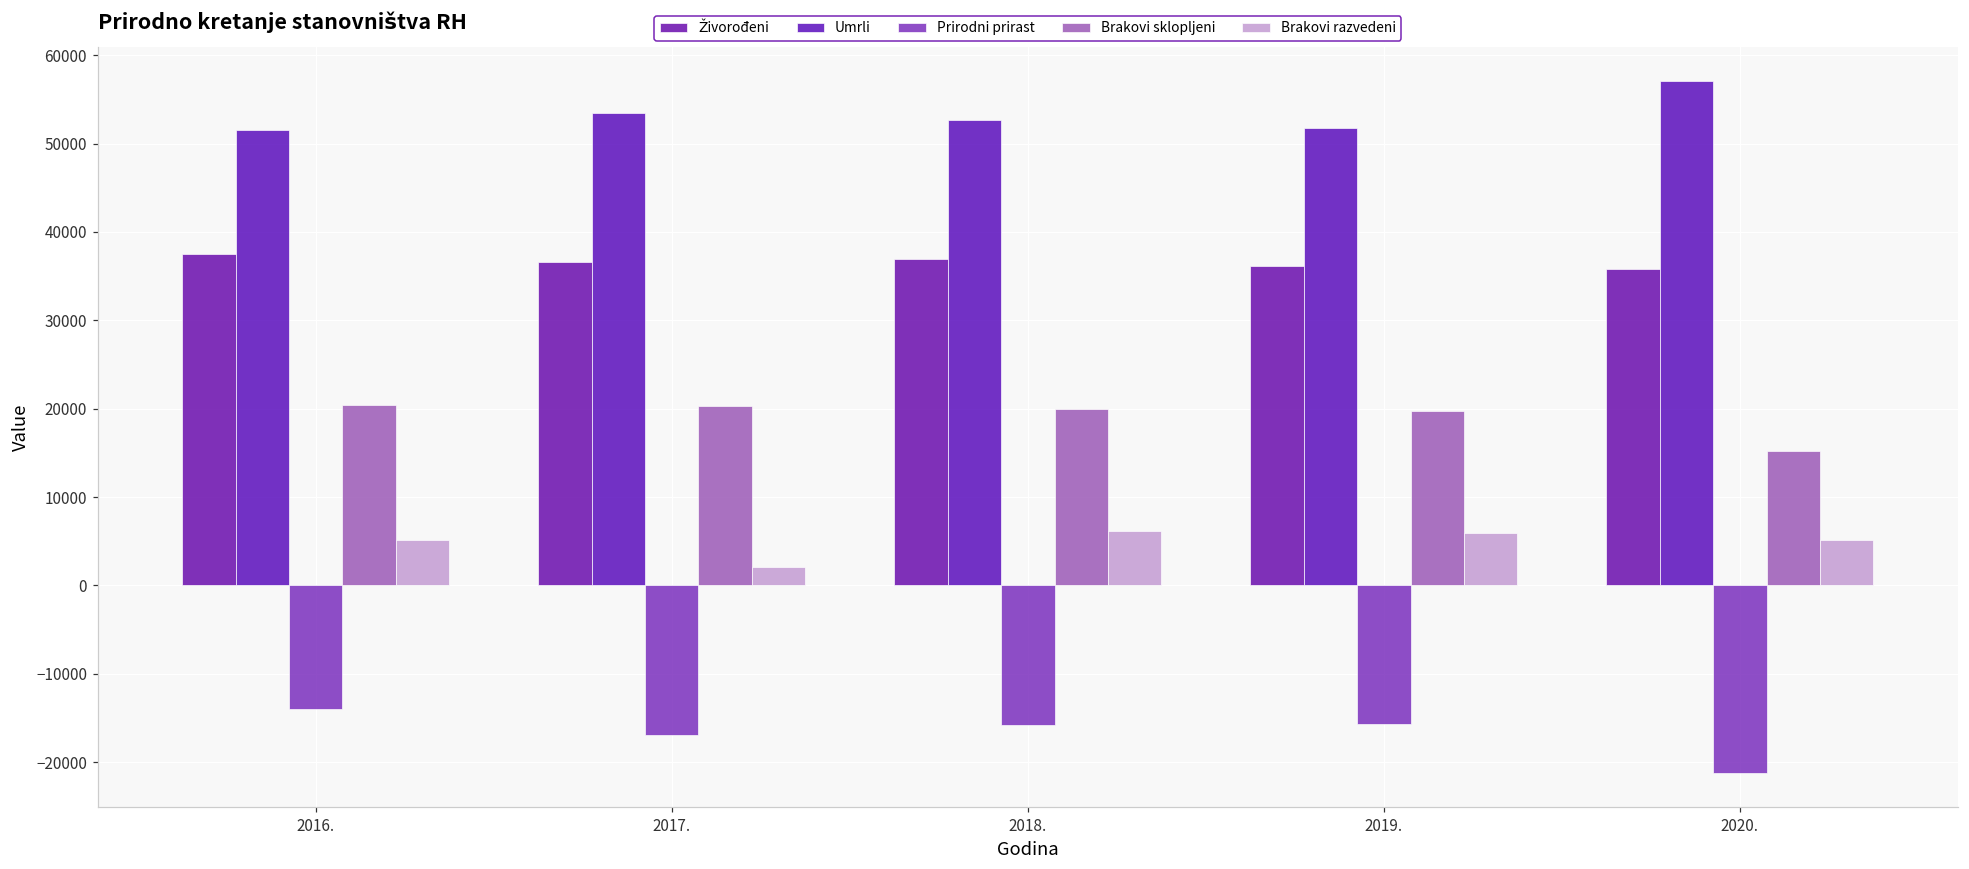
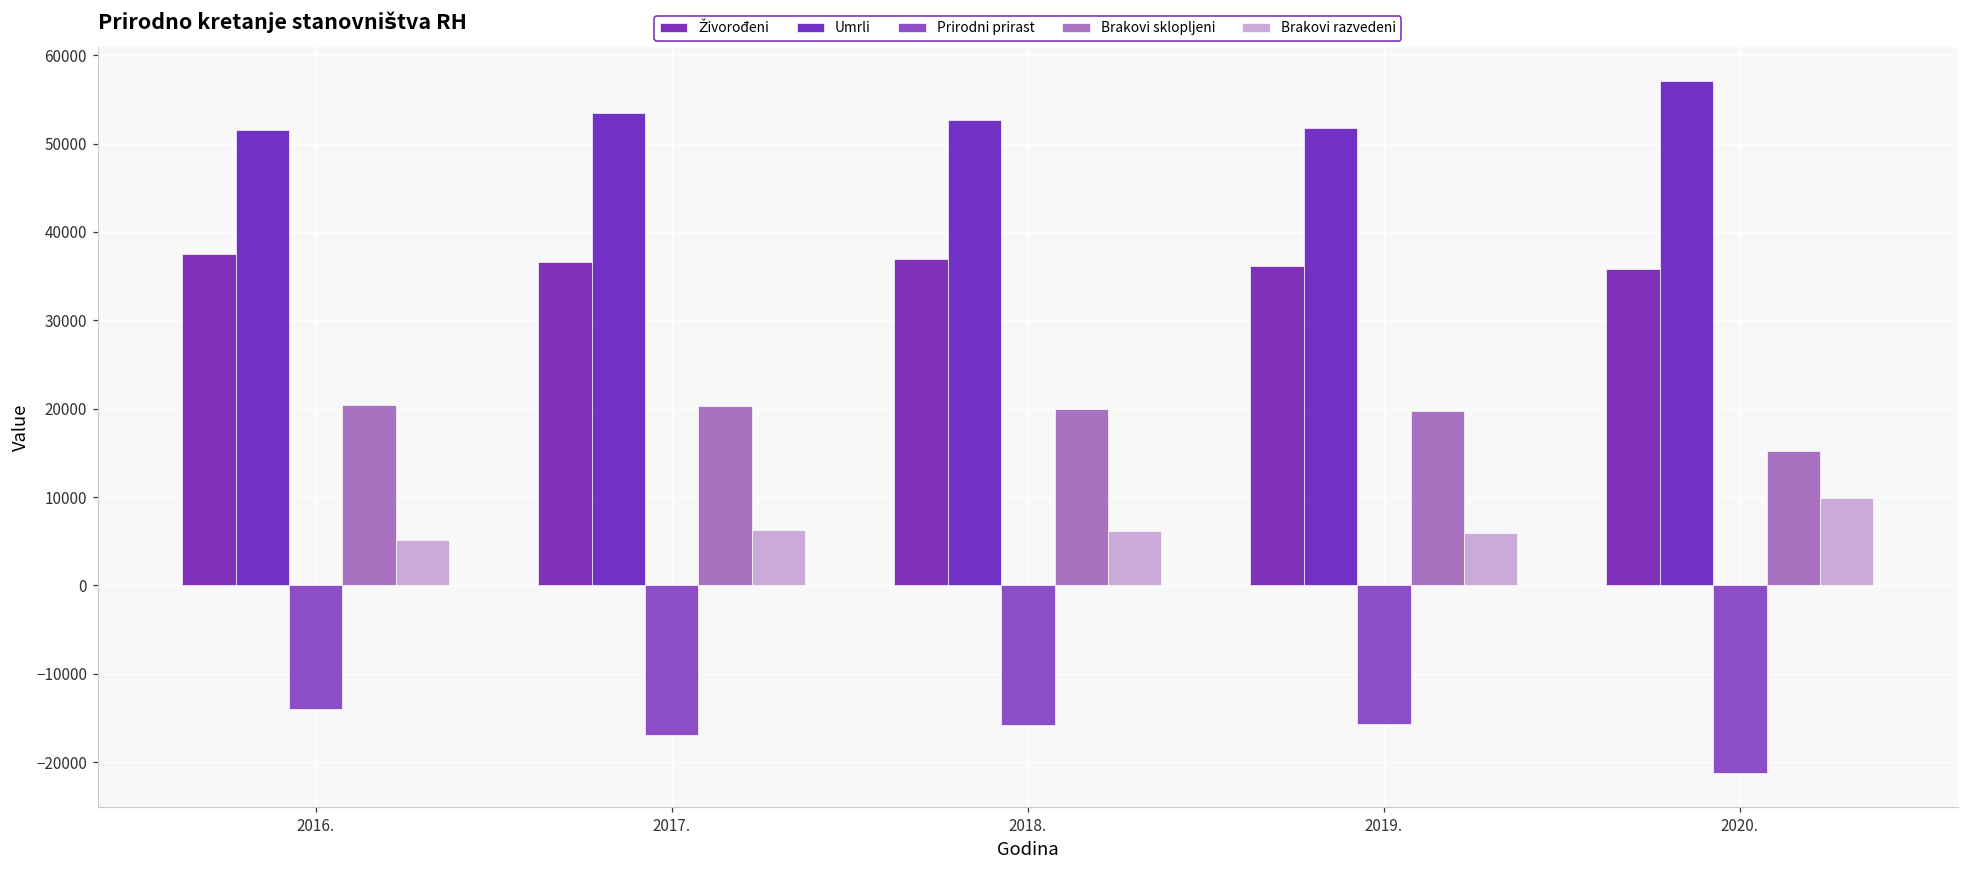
  {
    "Brakovi razvedeni": {
      "2016.": 5000,
-     "2017.": 2000,
+     "2017.": 6000,
      "2018.": 6000,
      "2019.": 6000,
-     "2020.": 5000
+     "2020.": 10000
    }
  }
